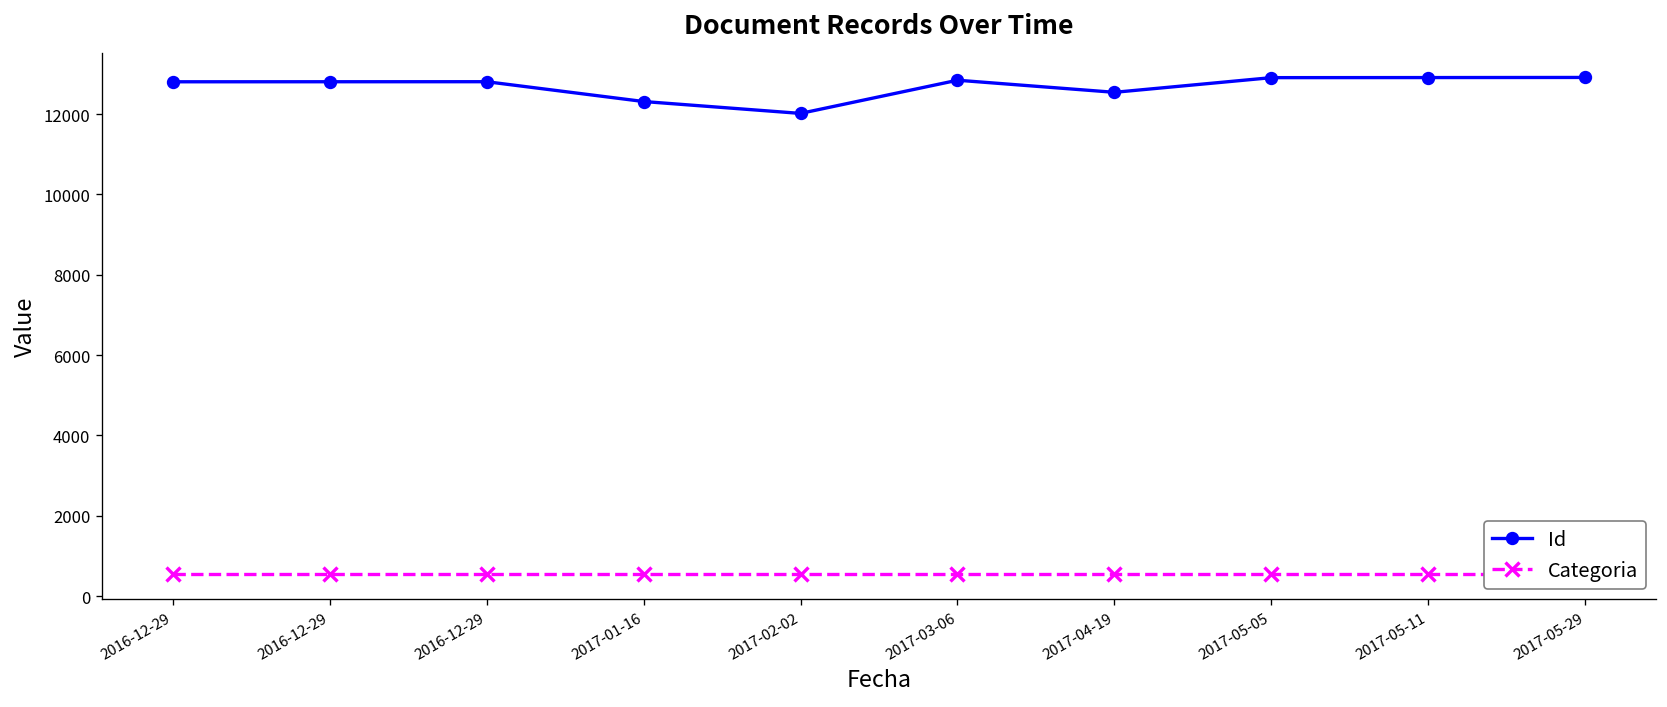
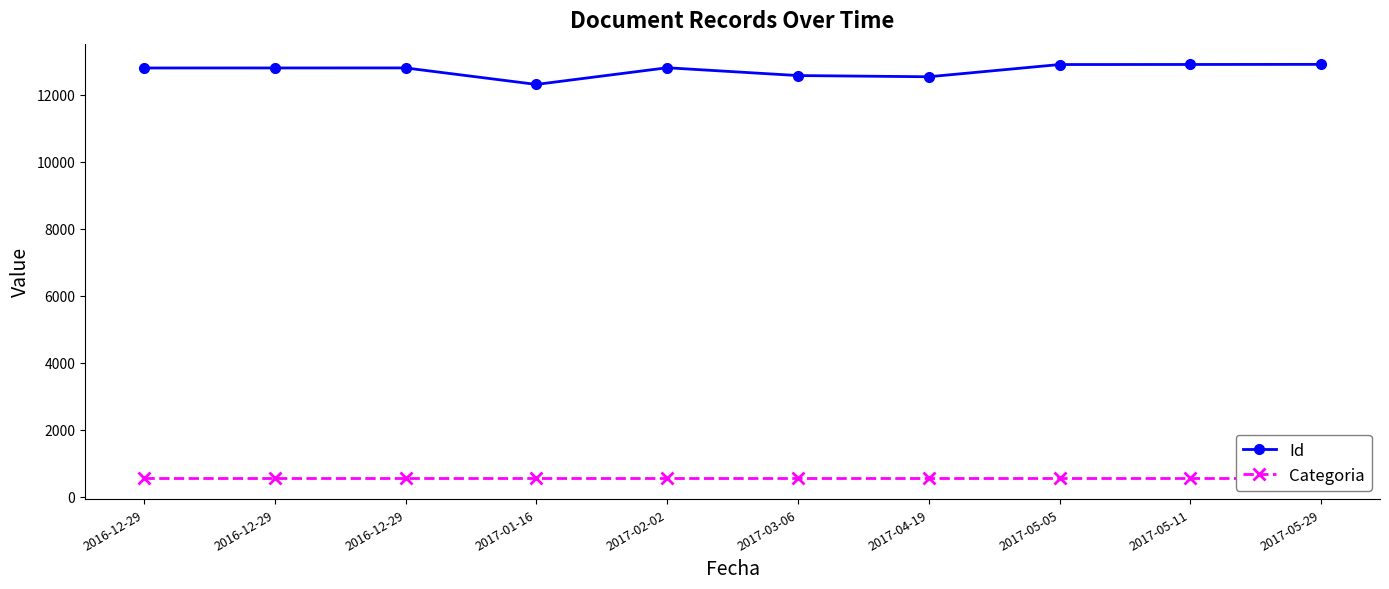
  {
    "Id": {
      "2017-01-16": 12300,
-     "2017-02-02": 12000,
-     "2017-03-06": 12800,
+     "2017-02-02": 12800,
+     "2017-03-06": 12600,
      "2017-04-19": 12500,
      "2017-05-05": 12900,
      "2017-05-11": 12900,
      "2017-05-29": 12900
    },
    "Categoria": {
      "2017-01-16": 500,
      "2017-02-02": 500,
      "2017-03-06": 500,
      "2017-04-19": 500,
      "2017-05-05": 500,
      "2017-05-11": 500
    }
  }
